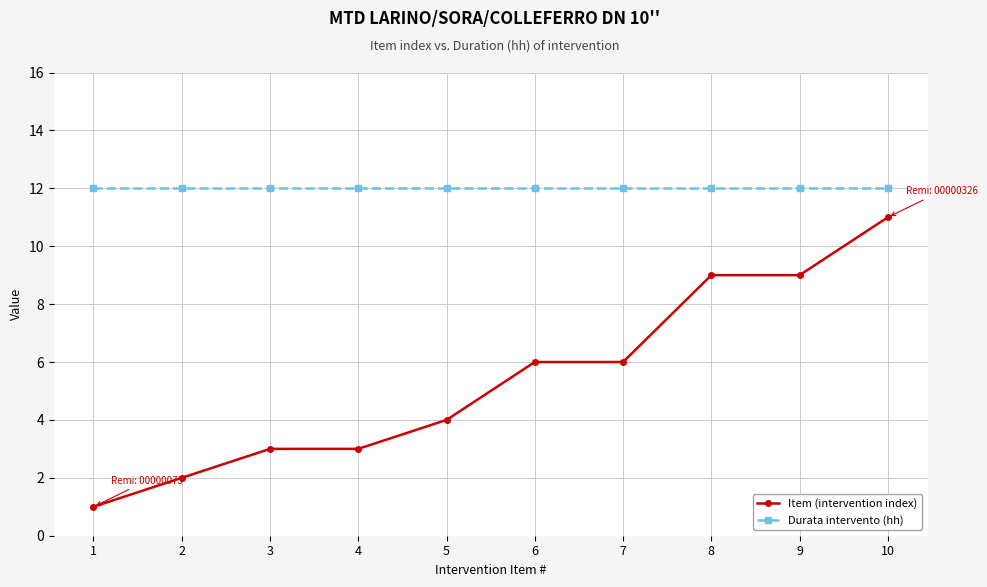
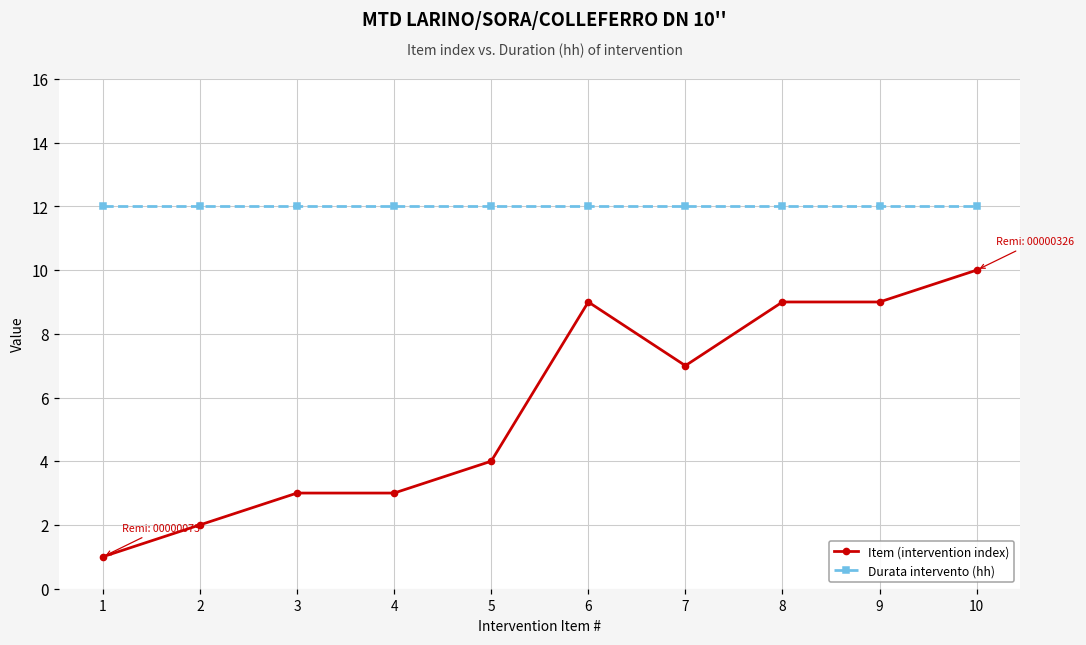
  {
    "Item (intervention index)": {
      "1": 1,
      "3": 3,
      "4": 3,
      "5": 4,
-     "6": 6,
-     "7": 6,
+     "6": 9,
+     "7": 7,
      "8": 9,
      "9": 9,
-     "10": 11
+     "10": 10
    },
    "Durata intervento (hh)": {
      "1": 12,
      "2": 12,
      "3": 12,
      "4": 12,
      "5": 12,
      "6": 12,
      "7": 12,
      "8": 12,
      "9": 12,
      "10": 12
    }
  }
